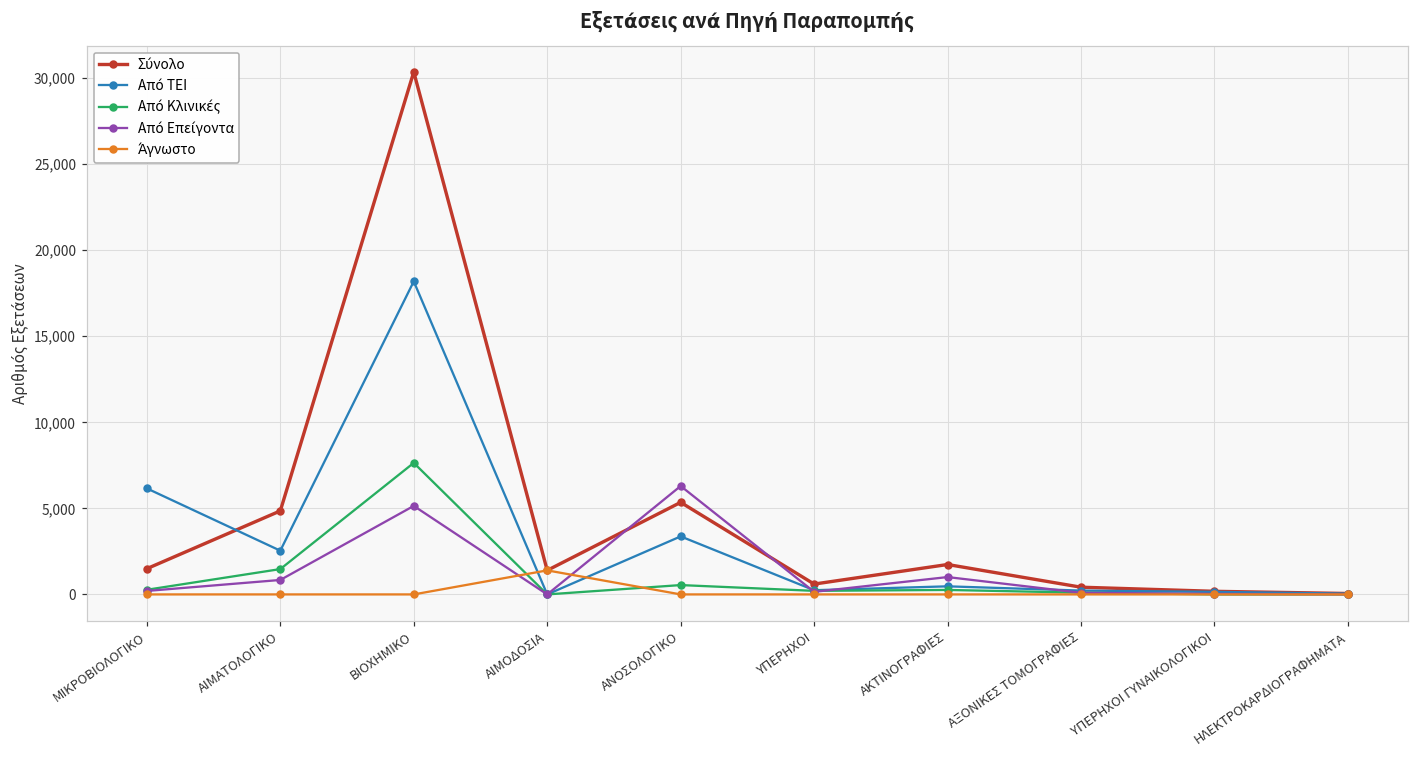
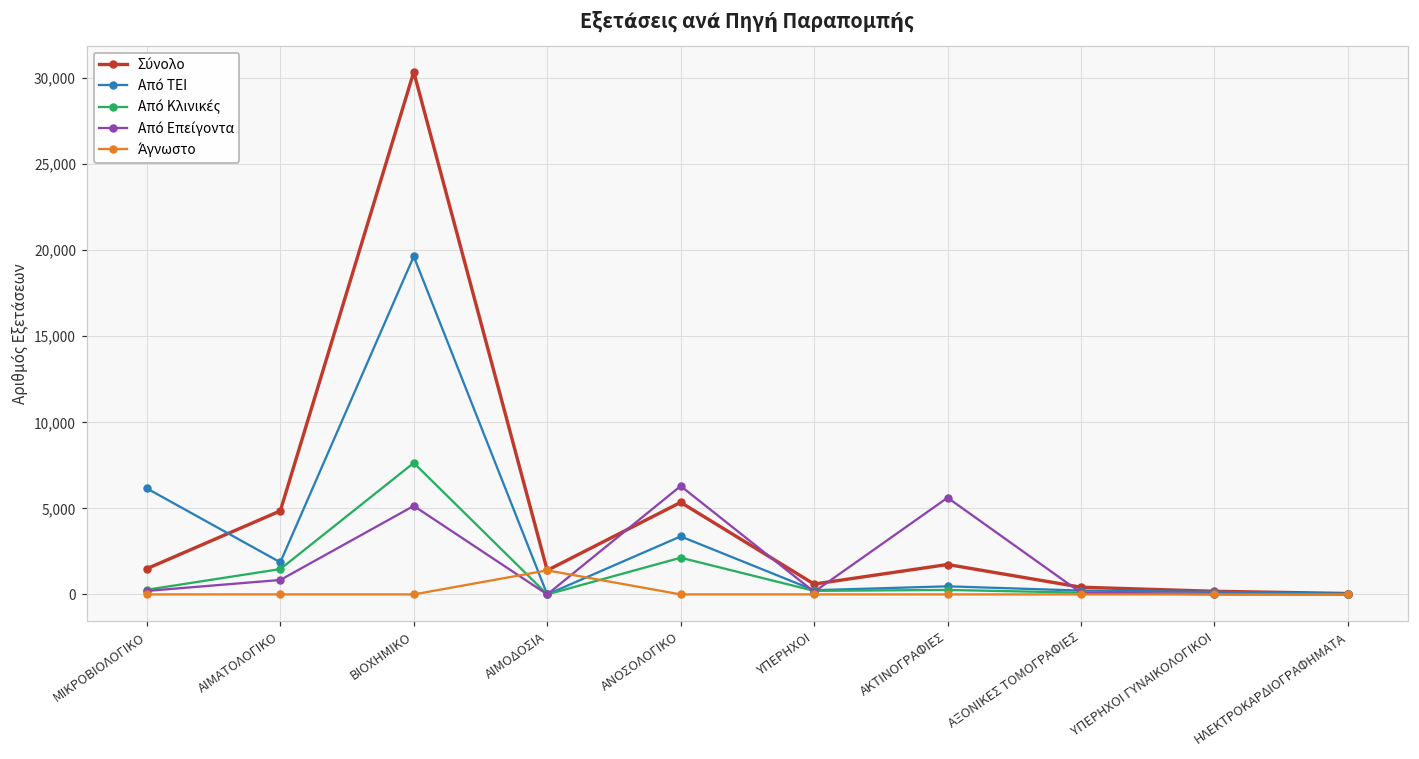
  {
    "Σύνολο": {
      "ΜΙΚΡΟΒΙΟΛΟΓΙΚΟ": "1,500",
      "ΑΙΜΑΤΟΛΟΓΙΚΟ": "4,900",
      "ΒΙΟΧΗΜΙΚΟ": "30,400",
      "ΑΝΟΣΟΛΟΓΙΚΟ": "5,300",
      "ΥΠΕΡΗΧΟΙ": "600",
      "ΑΚΤΙΝΟΓΡΑΦΙΕΣ": "1,700",
      "ΑΞΟΝΙΚΕΣ ΤΟΜΟΓΡΑΦΙΕΣ": "400"
    },
    "Από ΤΕΙ": {
      "ΜΙΚΡΟΒΙΟΛΟΓΙΚΟ": "6,200",
-     "ΑΙΜΑΤΟΛΟΓΙΚΟ": "2,500",
-     "ΒΙΟΧΗΜΙΚΟ": "18,200",
+     "ΑΙΜΑΤΟΛΟΓΙΚΟ": "1,900",
+     "ΒΙΟΧΗΜΙΚΟ": "19,600",
      "ΑΝΟΣΟΛΟΓΙΚΟ": "3,400",
      "ΑΚΤΙΝΟΓΡΑΦΙΕΣ": "500"
    },
    "Από Κλινικές": {
      "ΑΙΜΑΤΟΛΟΓΙΚΟ": "1,500",
      "ΒΙΟΧΗΜΙΚΟ": "7,600",
-     "ΑΝΟΣΟΛΟΓΙΚΟ": "500",
+     "ΑΝΟΣΟΛΟΓΙΚΟ": "2,100",
      "ΑΚΤΙΝΟΓΡΑΦΙΕΣ": "300"
    },
    "Από Επείγοντα": {
      "ΑΙΜΑΤΟΛΟΓΙΚΟ": "800",
      "ΒΙΟΧΗΜΙΚΟ": "5,100",
      "ΑΝΟΣΟΛΟΓΙΚΟ": "6,300",
-     "ΑΚΤΙΝΟΓΡΑΦΙΕΣ": "1,000"
+     "ΑΚΤΙΝΟΓΡΑΦΙΕΣ": "5,600"
    },
    "Άγνωστο": {
      "ΜΙΚΡΟΒΙΟΛΟΓΙΚΟ": "0",
      "ΑΙΜΑΤΟΛΟΓΙΚΟ": "0",
      "ΒΙΟΧΗΜΙΚΟ": "0",
      "ΑΝΟΣΟΛΟΓΙΚΟ": "0",
      "ΑΚΤΙΝΟΓΡΑΦΙΕΣ": "0"
    }
  }
